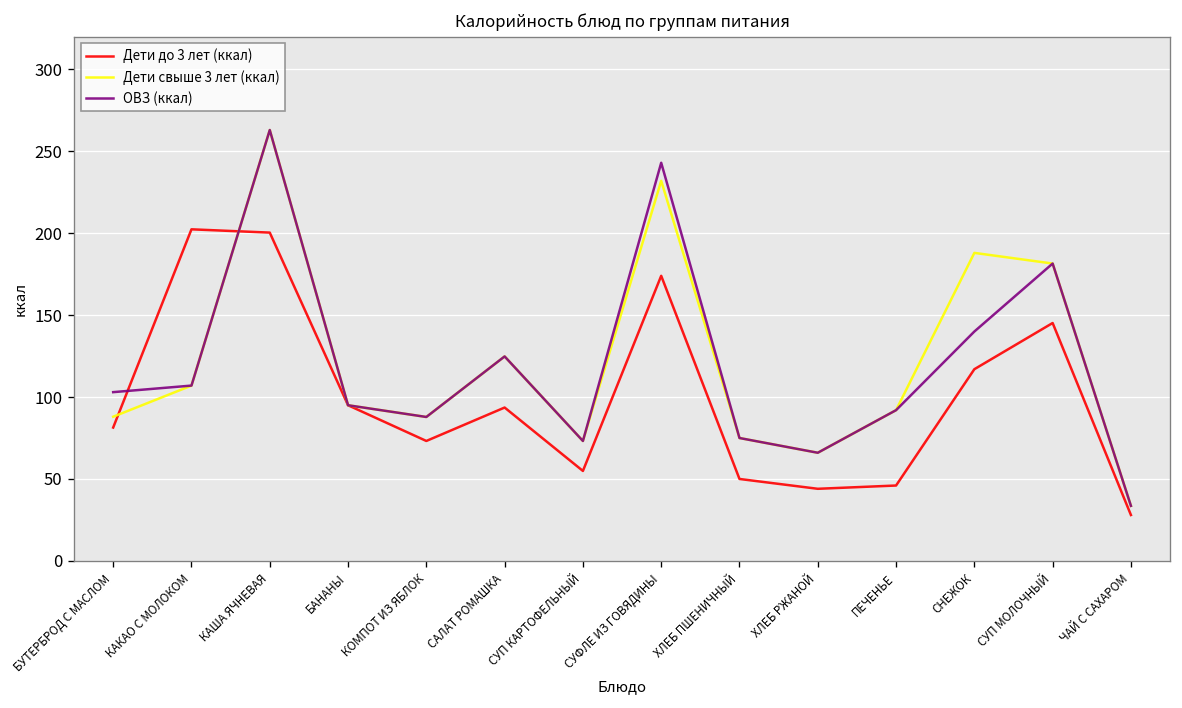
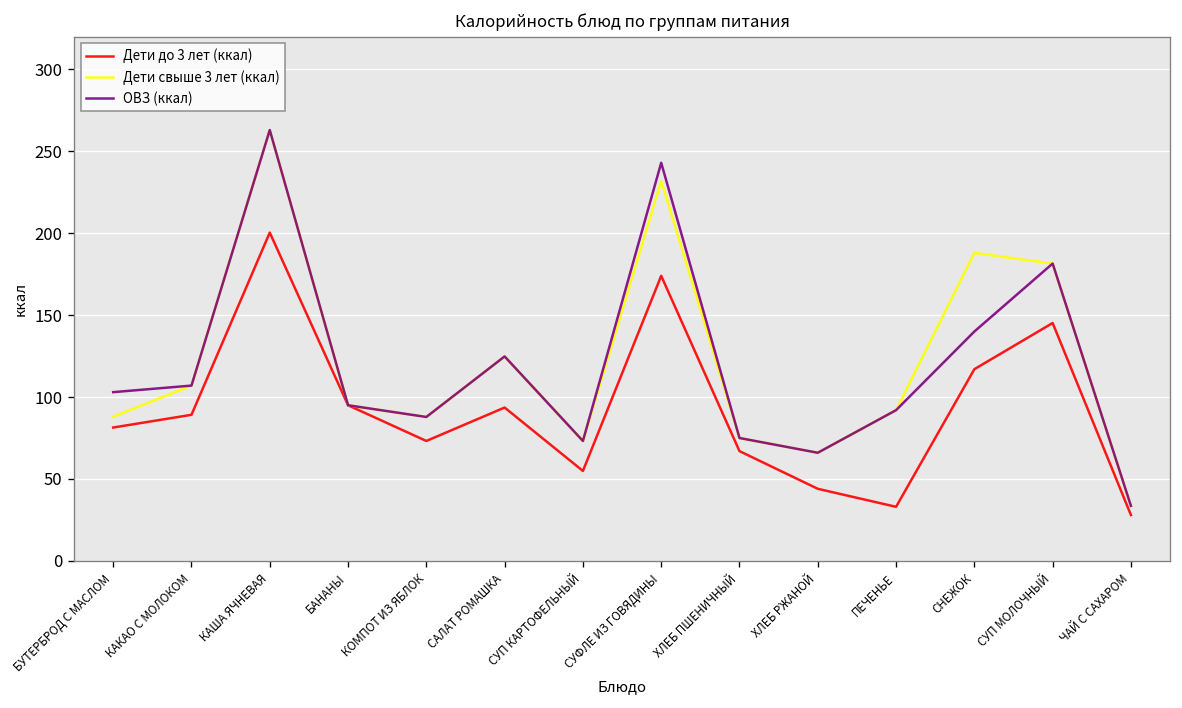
  {
    "Дети до 3 лет (ккал)": {
      "БУТЕРБРОД С МАСЛОМ": 81,
-     "КАКАО С МОЛОКОМ": 202,
+     "КАКАО С МОЛОКОМ": 89,
      "КАША ЯЧНЕВАЯ": 200,
      "КОМПОТ ИЗ ЯБЛОК": 73,
      "САЛАТ РОМАШКА": 94,
      "СУП КАРТОФЕЛЬНЫЙ": 55,
      "СУФЛЕ ИЗ ГОВЯДИНЫ": 174,
-     "ХЛЕБ ПШЕНИЧНЫЙ": 50,
+     "ХЛЕБ ПШЕНИЧНЫЙ": 67,
      "ХЛЕБ РЖАНОЙ": 44,
-     "ПЕЧЕНЬЕ": 46,
+     "ПЕЧЕНЬЕ": 33,
      "СНЕЖОК": 117,
      "СУП МОЛОЧНЫЙ": 145,
      "ЧАЙ С САХАРОМ": 28
    },
    "Дети свыше 3 лет (ккал)": {
      "БУТЕРБРОД С МАСЛОМ": 88,
      "СУФЛЕ ИЗ ГОВЯДИНЫ": 232,
      "СНЕЖОК": 188
    },
    "ОВЗ (ккал)": {
      "БУТЕРБРОД С МАСЛОМ": 103,
      "СУФЛЕ ИЗ ГОВЯДИНЫ": 243,
      "СНЕЖОК": 140
    }
  }
